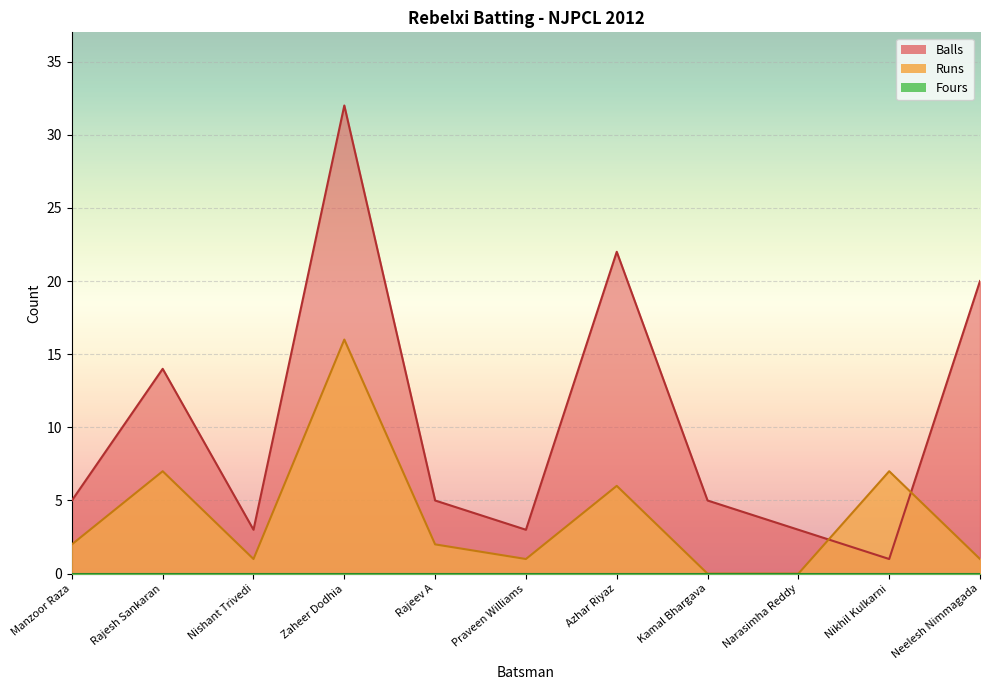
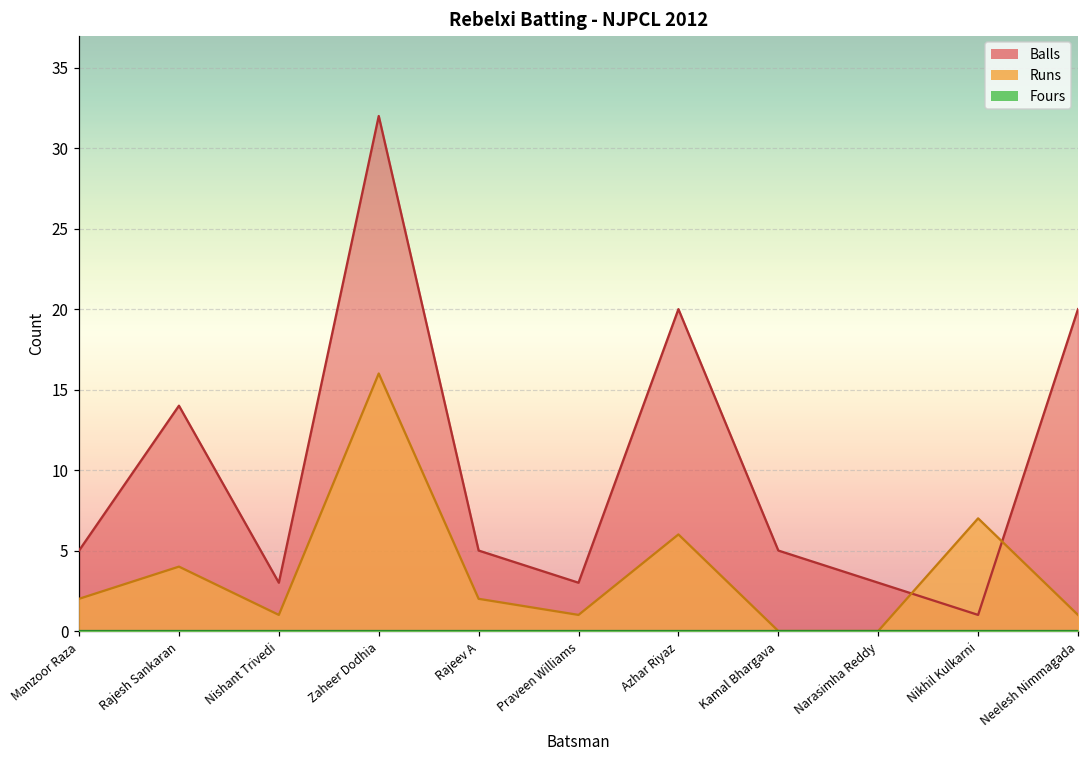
  {
    "Balls": {
      "Manzoor Raza": 5,
      "Rajesh Sankaran": 14,
      "Nishant Trivedi": 3,
      "Zaheer Dodhia": 32,
      "Rajeev A": 5,
      "Praveen Williams": 3,
-     "Azhar Riyaz": 22,
+     "Azhar Riyaz": 20,
      "Kamal Bhargava": 5,
      "Narasimha Reddy": 3,
      "Nikhil Kulkarni": 1,
      "Neelesh Nimmagada": 20
    },
    "Runs": {
      "Manzoor Raza": 2,
-     "Rajesh Sankaran": 7,
+     "Rajesh Sankaran": 4,
      "Nishant Trivedi": 1,
      "Zaheer Dodhia": 16,
      "Rajeev A": 2,
      "Praveen Williams": 1,
      "Azhar Riyaz": 6,
      "Nikhil Kulkarni": 7,
      "Neelesh Nimmagada": 1
    },
    "Fours": {
      "Manzoor Raza": 0,
      "Rajesh Sankaran": 0,
      "Nishant Trivedi": 0,
      "Zaheer Dodhia": 0,
      "Rajeev A": 0,
      "Praveen Williams": 0,
      "Azhar Riyaz": 0,
      "Nikhil Kulkarni": 0,
      "Neelesh Nimmagada": 0
    }
  }
